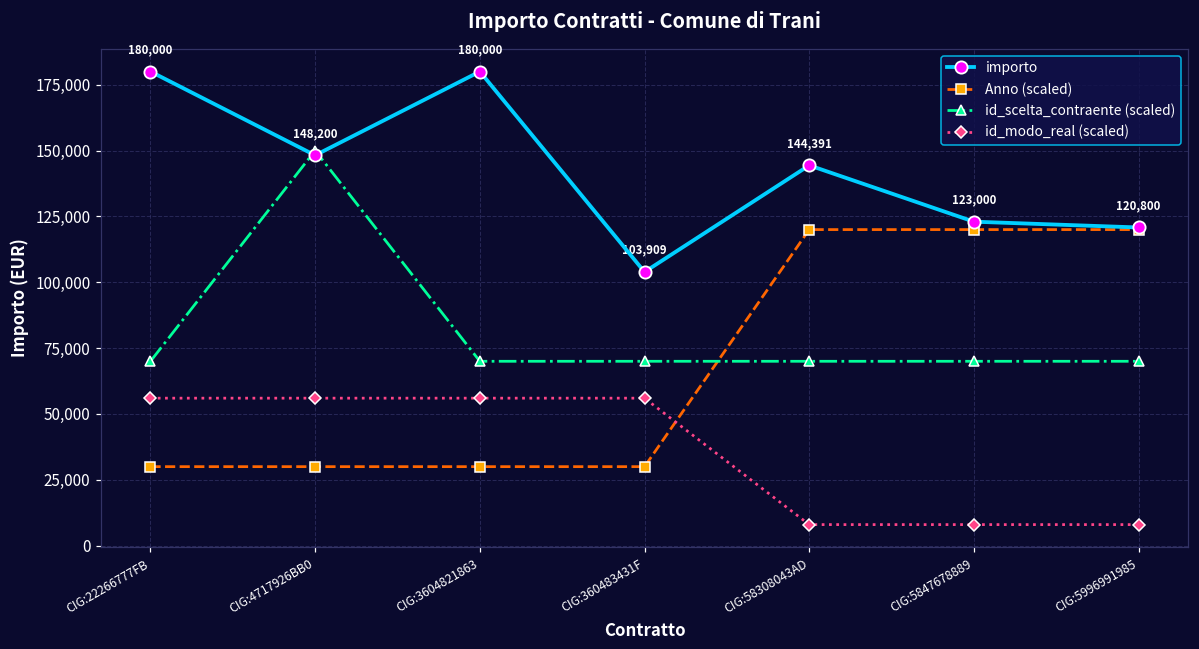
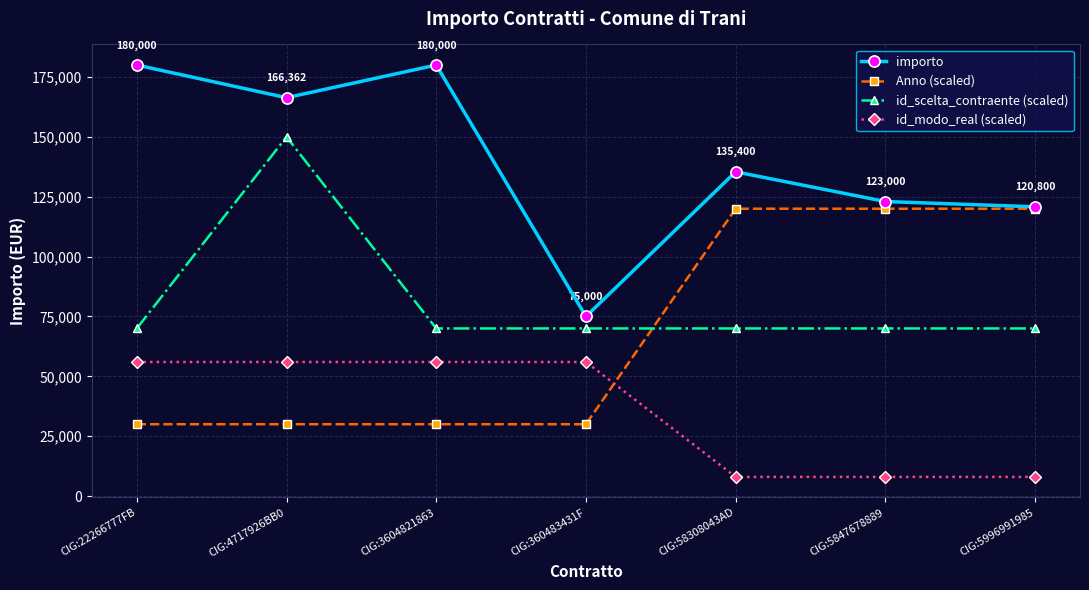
  {
    "importo": {
      "CIG:22266777FB": "180,000",
-     "CIG:4717926BB0": "148,200",
+     "CIG:4717926BB0": "166,362",
      "CIG:3604821863": "180,000",
-     "CIG:360483431F": "103,909",
-     "CIG:58308043AD": "144,391",
+     "CIG:360483431F": "75,000",
+     "CIG:58308043AD": "135,400",
      "CIG:5847678889": "123,000"
    },
    "Anno (scaled)": {
      "CIG:22266777FB": "30,000",
      "CIG:4717926BB0": "30,000",
      "CIG:3604821863": "30,000",
      "CIG:360483431F": "30,000",
      "CIG:58308043AD": "120,000",
      "CIG:5847678889": "120,000"
    },
    "id_scelta_contraente (scaled)": {
      "CIG:22266777FB": "70,000",
      "CIG:3604821863": "70,000",
      "CIG:360483431F": "70,000",
      "CIG:58308043AD": "70,000",
      "CIG:5847678889": "70,000",
      "CIG:5996991985": "70,000"
    },
    "id_modo_real (scaled)": {
      "CIG:22266777FB": "56,000",
      "CIG:4717926BB0": "56,000",
      "CIG:3604821863": "56,000",
      "CIG:360483431F": "56,000",
      "CIG:58308043AD": "8,000",
      "CIG:5847678889": "8,000",
      "CIG:5996991985": "8,000"
    }
  }
